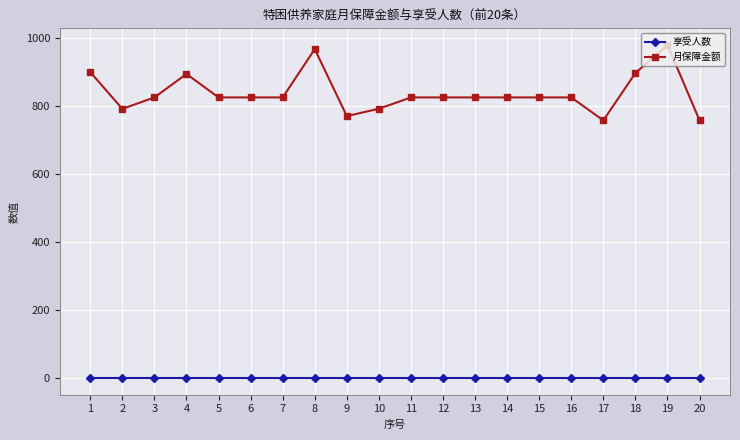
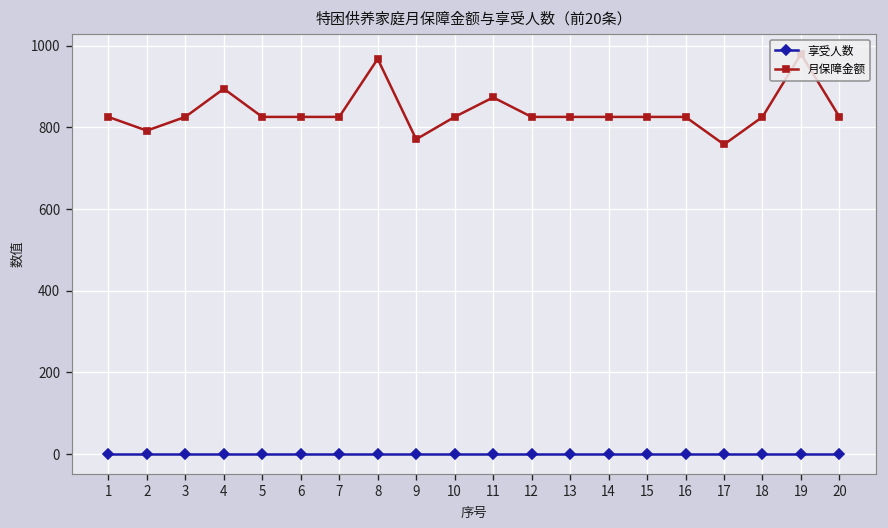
  {
    "享受人数": {
      "1": 0,
      "2": 0,
      "3": 0,
      "4": 0,
      "5": 0,
      "6": 0,
      "7": 0,
      "8": 0,
      "9": 0,
      "10": 0,
      "11": 0,
      "12": 0,
      "13": 0,
      "14": 0,
      "15": 0,
      "16": 0,
      "17": 0,
      "18": 0,
      "19": 0,
      "20": 0
    },
    "月保障金额": {
-     "1": 900,
+     "1": 830,
      "2": 790,
      "3": 830,
      "4": 890,
      "5": 830,
      "6": 830,
      "7": 830,
      "8": 970,
      "9": 770,
-     "10": 790,
-     "11": 830,
+     "10": 830,
+     "11": 870,
      "12": 830,
      "13": 830,
      "14": 830,
      "15": 830,
      "16": 830,
      "17": 760,
-     "18": 900,
-     "20": 760
+     "18": 830,
+     "20": 830
    }
  }
